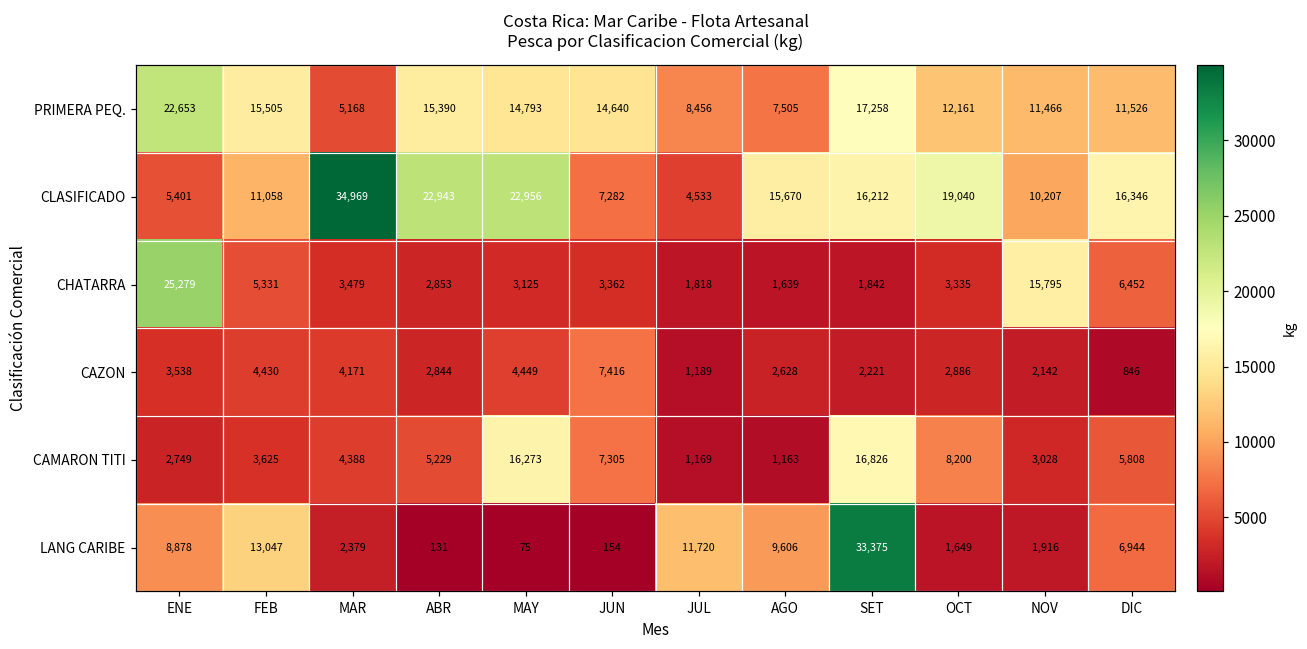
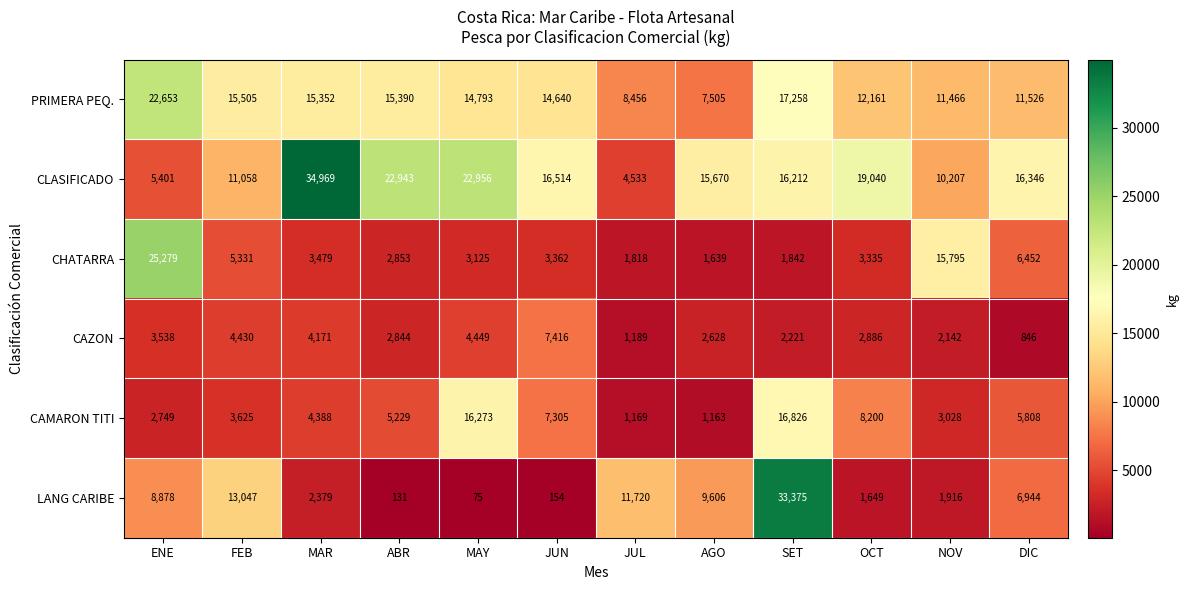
  {
    "PRIMERA PEQ.": {
      "ENE": "22,653",
      "FEB": "15,505",
-     "MAR": "5,168",
+     "MAR": "15,352",
      "ABR": "15,390",
      "MAY": "14,793",
      "JUN": "14,640",
      "JUL": "8,456",
      "AGO": "7,505",
      "SET": "17,258",
      "OCT": "12,161",
      "NOV": "11,466",
      "DIC": "11,526"
    },
    "CLASIFICADO": {
      "ENE": "5,401",
      "FEB": "11,058",
      "MAR": "34,969",
      "ABR": "22,943",
      "MAY": "22,956",
-     "JUN": "7,282",
+     "JUN": "16,514",
      "JUL": "4,533",
      "AGO": "15,670",
      "SET": "16,212",
      "OCT": "19,040",
      "NOV": "10,207",
      "DIC": "16,346"
    },
    "CHATARRA": {
      "ENE": "25,279",
      "FEB": "5,331",
      "MAR": "3,479",
      "ABR": "2,853",
      "MAY": "3,125",
      "JUN": "3,362",
      "JUL": "1,818",
      "AGO": "1,639",
      "SET": "1,842",
      "OCT": "3,335",
      "NOV": "15,795",
      "DIC": "6,452"
    },
    "CAZON": {
      "ENE": "3,538",
      "FEB": "4,430",
      "MAR": "4,171",
      "ABR": "2,844",
      "MAY": "4,449",
      "JUN": "7,416",
      "JUL": "1,189",
      "AGO": "2,628",
      "SET": "2,221",
      "OCT": "2,886",
      "NOV": "2,142",
      "DIC": "846"
    },
    "CAMARON TITI": {
      "ENE": "2,749",
      "FEB": "3,625",
      "MAR": "4,388",
      "ABR": "5,229",
      "MAY": "16,273",
      "JUN": "7,305",
      "JUL": "1,169",
      "AGO": "1,163",
      "SET": "16,826",
      "OCT": "8,200",
      "NOV": "3,028",
      "DIC": "5,808"
    },
    "LANG CARIBE": {
      "ENE": "8,878",
      "FEB": "13,047",
      "MAR": "2,379",
      "ABR": "131",
      "MAY": "75",
      "JUN": "154",
      "JUL": "11,720",
      "AGO": "9,606",
      "SET": "33,375",
      "OCT": "1,649",
      "NOV": "1,916",
      "DIC": "6,944"
    }
  }
